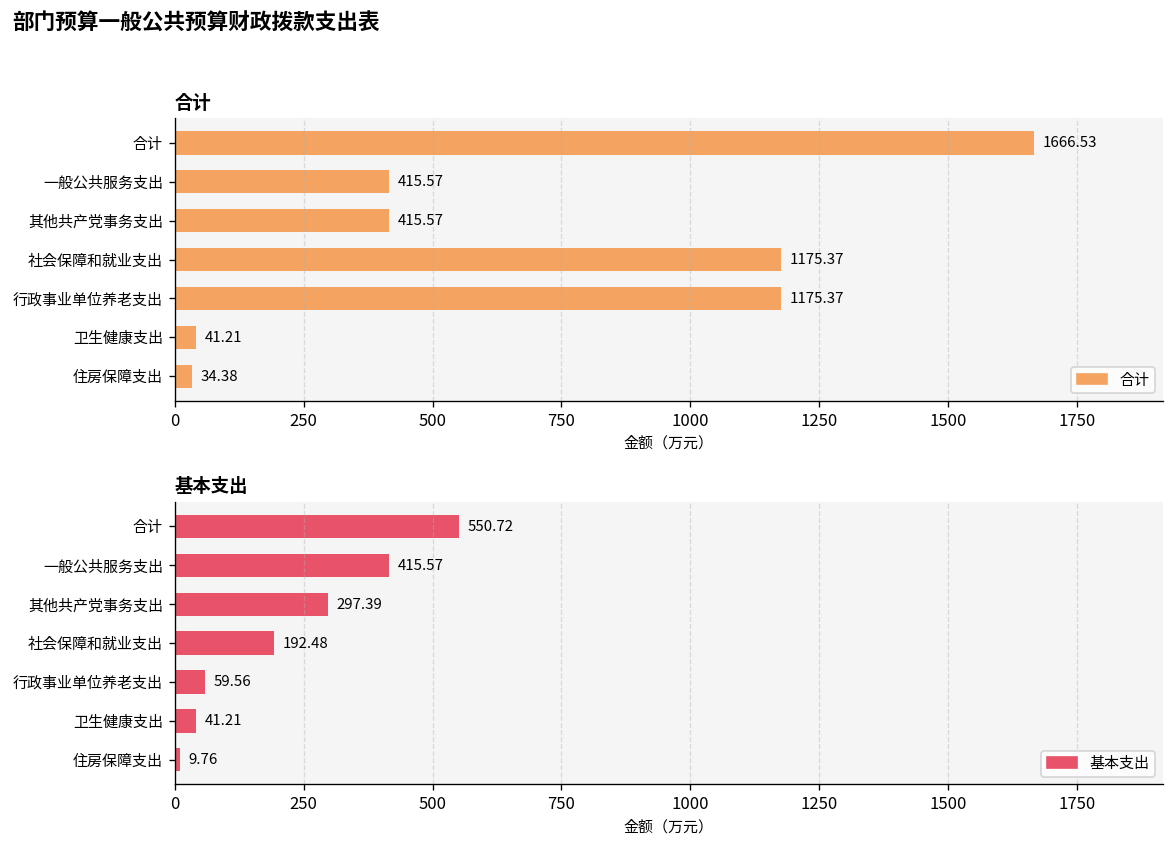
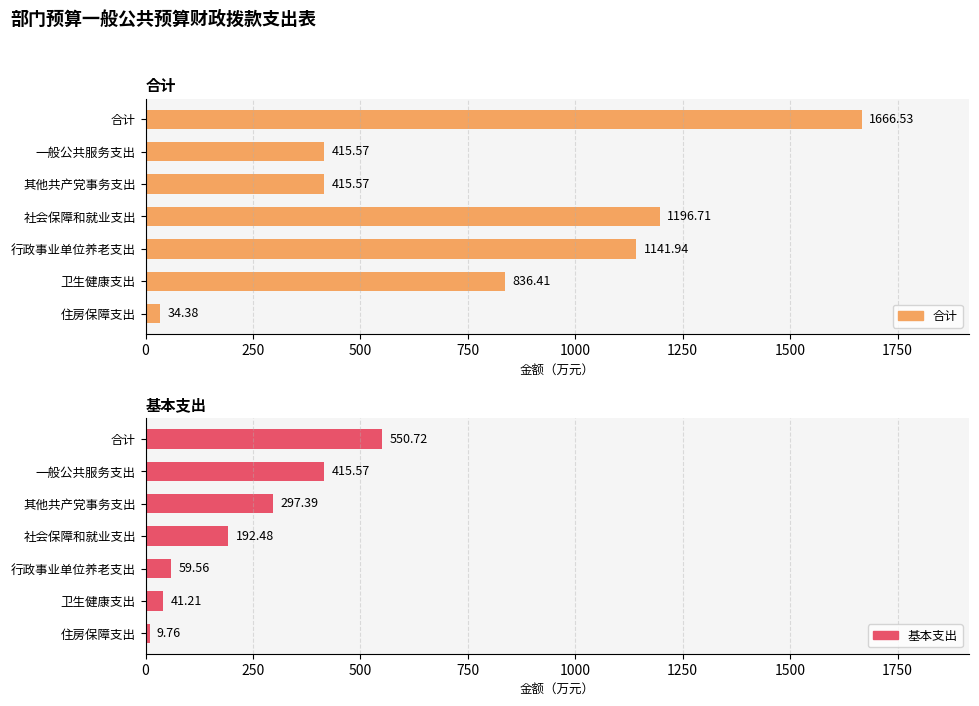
  {
    "合计": {
      "合计": 1666.53,
      "一般公共服务支出": 415.57,
      "其他共产党事务支出": 415.57,
-     "社会保障和就业支出": 1175.37,
-     "行政事业单位养老支出": 1175.37,
-     "卫生健康支出": 41.21,
+     "社会保障和就业支出": 1196.71,
+     "行政事业单位养老支出": 1141.94,
+     "卫生健康支出": 836.41,
      "住房保障支出": 34.38
    },
    "基本支出": {
      "合计": 550.72,
      "一般公共服务支出": 415.57,
      "其他共产党事务支出": 297.39,
      "社会保障和就业支出": 192.48,
      "行政事业单位养老支出": 59.56,
      "卫生健康支出": 41.21,
      "住房保障支出": 9.76
    }
  }
